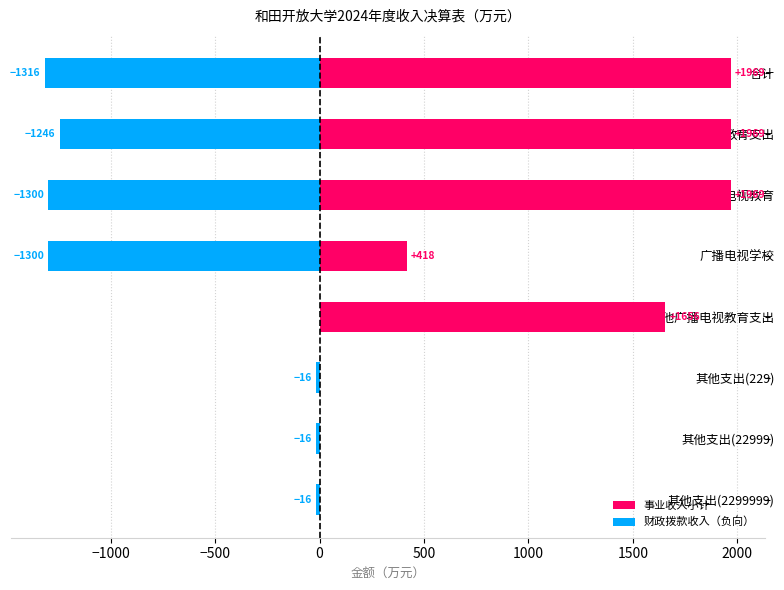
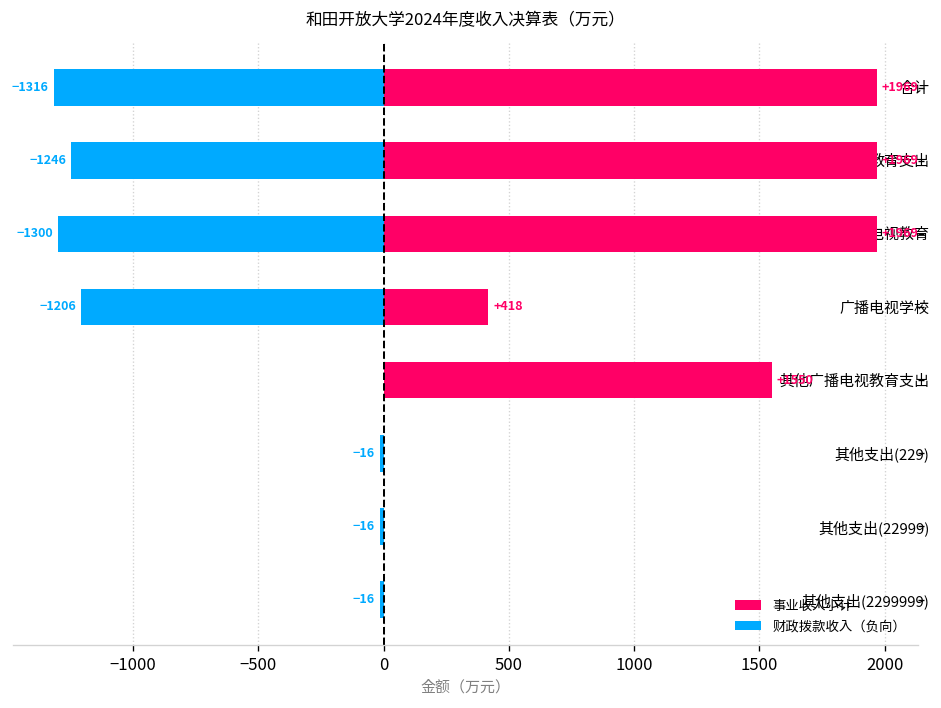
  {
    "事业收入小计": {
      "合计": "+1969",
      "教育支出": "+1969",
      "广播电视教育": "+1969",
      "广播电视学校": "+418",
-     "其他广播电视教育支出": "+1656"
+     "其他广播电视教育支出": "+1550"
    },
    "财政拨款收入（负向）": {
      "合计": "-1316",
      "教育支出": "-1246",
      "广播电视教育": "-1300",
-     "广播电视学校": "-1300",
+     "广播电视学校": "-1206",
      "其他支出(229)": "-16",
      "其他支出(22999)": "-16",
      "其他支出(2299999)": "-16"
    }
  }
